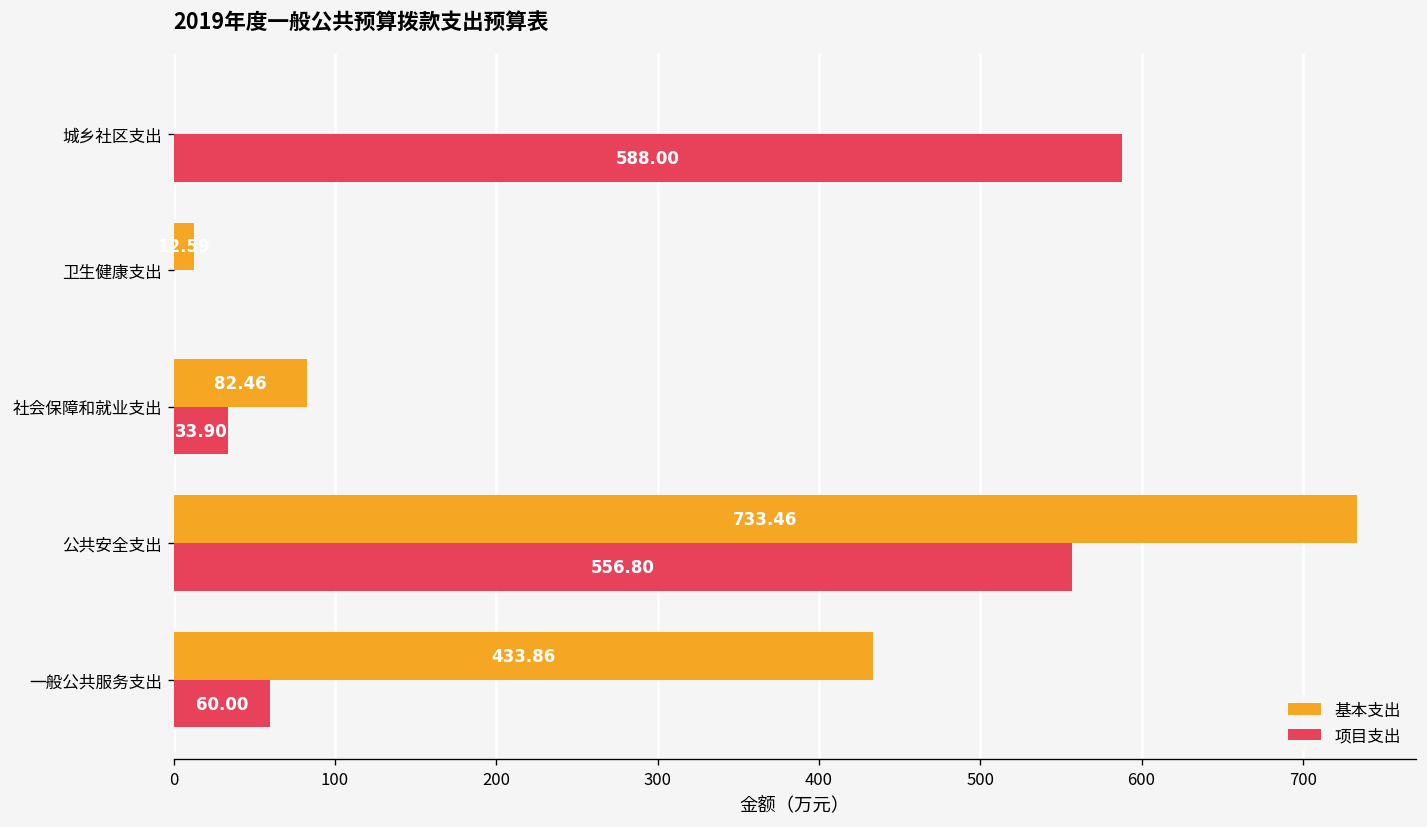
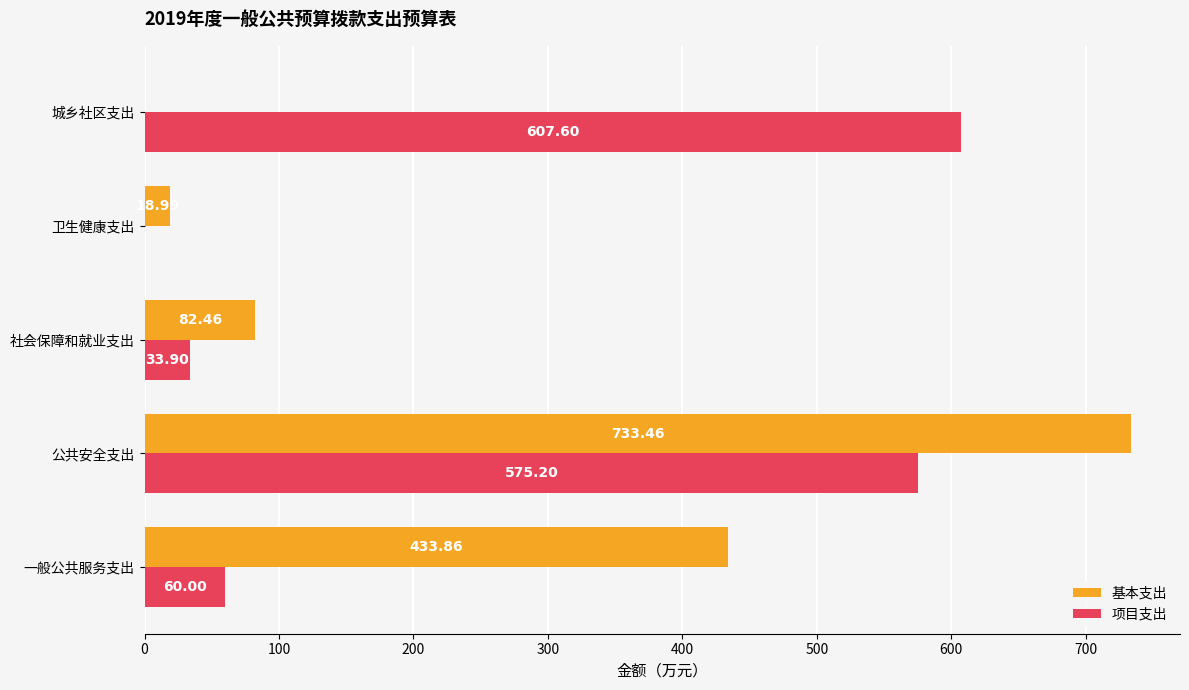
  {
    "基本支出": {
      "城乡社区支出": 0,
-     "卫生健康支出": 13
+     "卫生健康支出": 19
    },
    "项目支出": {
-     "城乡社区支出": 588.00,
+     "城乡社区支出": 607.60,
      "社会保障和就业支出": 33.90,
-     "公共安全支出": 556.80,
+     "公共安全支出": 575.20,
      "一般公共服务支出": 60.00
    }
  }
